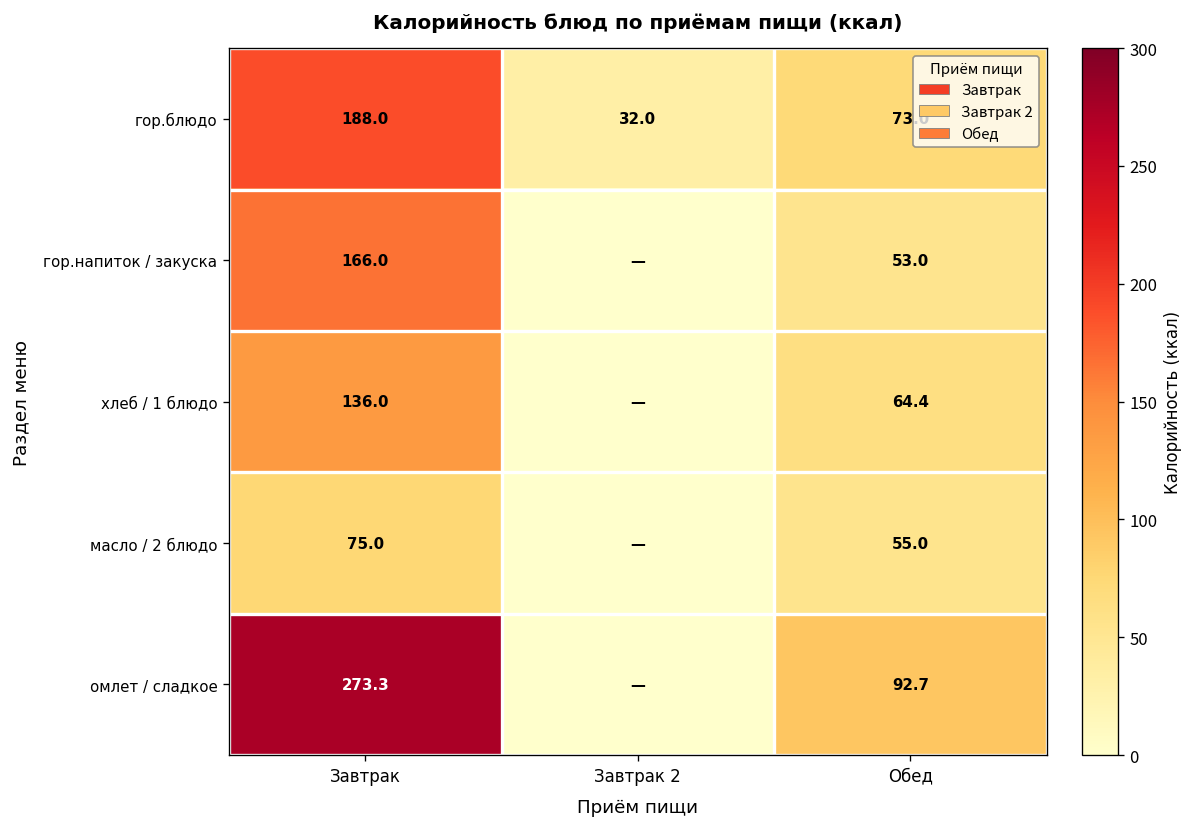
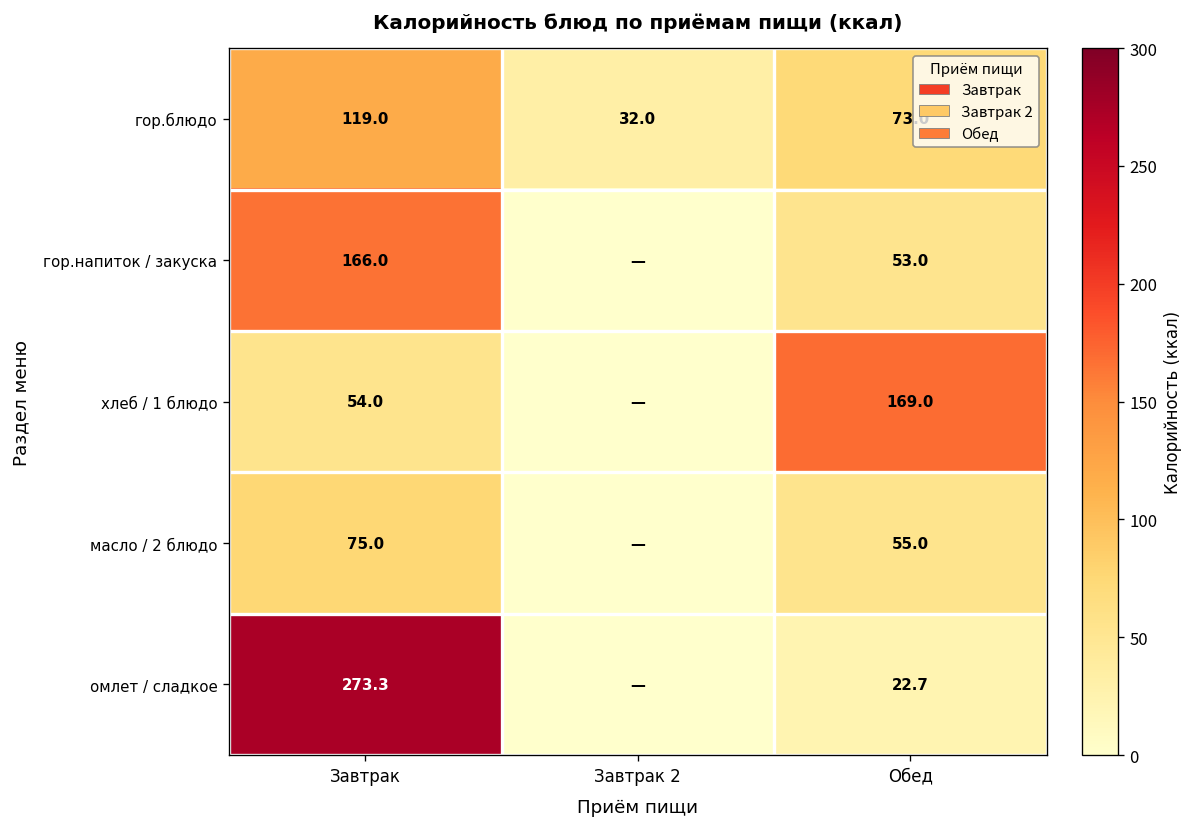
  {
    "гор.блюдо": {
-     "Завтрак": 188.0,
+     "Завтрак": 119.0,
      "Завтрак 2": 32.0
    },
    "гор.напиток / закуска": {
      "Завтрак": 166.0,
      "Обед": 53.0
    },
    "хлеб / 1 блюдо": {
-     "Завтрак": 136.0,
-     "Обед": 64.4
+     "Завтрак": 54.0,
+     "Обед": 169.0
    },
    "масло / 2 блюдо": {
      "Завтрак": 75.0,
      "Обед": 55.0
    },
    "омлет / сладкое": {
      "Завтрак": 273.3,
-     "Обед": 92.7
+     "Обед": 22.7
    }
  }
